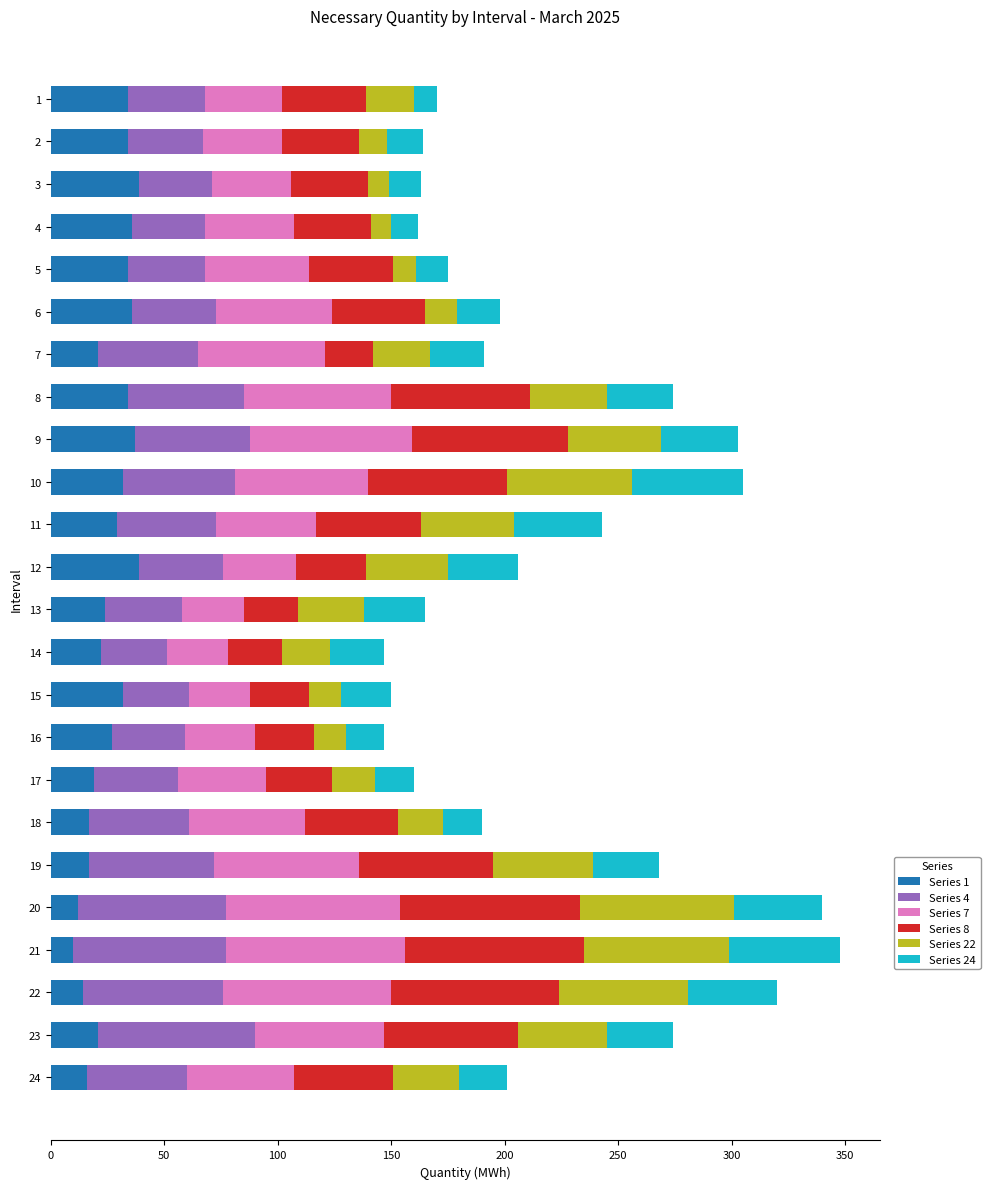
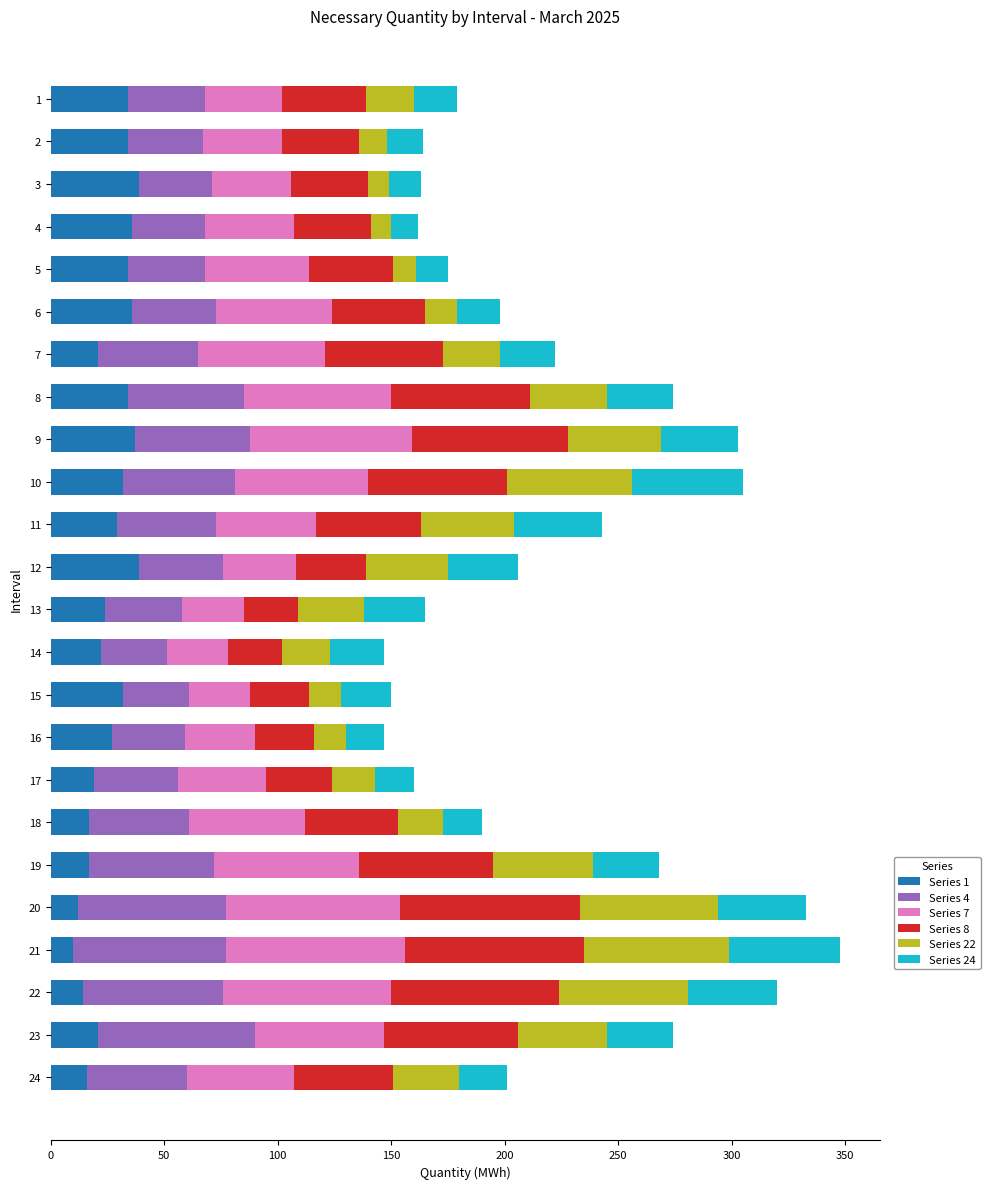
  {
    "Series 1": {
      "1": 34,
      "2": 34,
      "3": 39,
      "4": 36,
      "5": 34,
      "6": 36,
      "7": 21,
      "8": 34,
      "9": 37,
      "10": 32,
      "11": 29,
      "12": 39,
      "13": 24,
      "14": 22,
      "15": 32,
      "16": 27,
      "17": 19,
      "18": 17,
      "19": 17,
      "20": 12,
      "21": 10,
      "22": 14,
      "23": 21,
      "24": 16
    },
    "Series 4": {
      "1": 34,
      "2": 33,
      "3": 32,
      "4": 32,
      "5": 34,
      "6": 37,
      "7": 44,
      "8": 51,
      "9": 51,
      "10": 49,
      "11": 44,
      "12": 37,
      "13": 34,
      "14": 29,
      "15": 29,
      "16": 32,
      "17": 37,
      "18": 44,
      "19": 55,
      "20": 65,
      "21": 67,
      "22": 62,
      "23": 69,
      "24": 44
    },
    "Series 7": {
      "1": 34,
      "2": 35,
      "3": 35,
      "4": 39,
      "5": 46,
      "6": 51,
      "7": 56,
      "8": 65,
      "9": 71,
      "10": 59,
      "11": 44,
      "12": 32,
      "13": 27,
      "14": 27,
      "15": 27,
      "16": 31,
      "17": 39,
      "18": 51,
      "19": 64,
      "20": 77,
      "21": 79,
      "22": 74,
      "23": 57,
      "24": 47
    },
    "Series 8": {
      "1": 37,
      "2": 34,
      "3": 34,
      "4": 34,
      "5": 37,
      "6": 41,
-     "7": 21,
+     "7": 52,
      "8": 61,
      "9": 69,
      "10": 61,
      "11": 46,
      "12": 31,
      "13": 24,
      "14": 24,
      "15": 26,
      "16": 26,
      "17": 29,
      "18": 41,
      "19": 59,
      "20": 79,
      "21": 79,
      "22": 74,
      "23": 59,
      "24": 44
    },
    "Series 22": {
      "1": 21,
      "2": 12,
      "3": 9,
      "4": 9,
      "5": 10,
      "6": 14,
      "7": 25,
      "8": 34,
      "9": 41,
      "10": 55,
      "11": 41,
      "12": 36,
      "13": 29,
      "14": 21,
      "15": 14,
      "16": 14,
      "17": 19,
      "18": 20,
      "19": 44,
-     "20": 68,
+     "20": 61,
      "21": 64,
      "22": 57,
      "23": 39,
      "24": 29
    },
    "Series 24": {
-     "1": 10,
+     "1": 19,
      "2": 16,
      "3": 14,
      "4": 12,
      "5": 14,
      "6": 19,
      "7": 24,
      "8": 29,
      "9": 34,
      "10": 49,
      "11": 39,
      "12": 31,
      "13": 27,
      "14": 24,
      "15": 22,
      "16": 17,
      "17": 17,
      "18": 17,
      "19": 29,
      "20": 39,
      "21": 49,
      "22": 39,
      "23": 29,
      "24": 21
    }
  }
